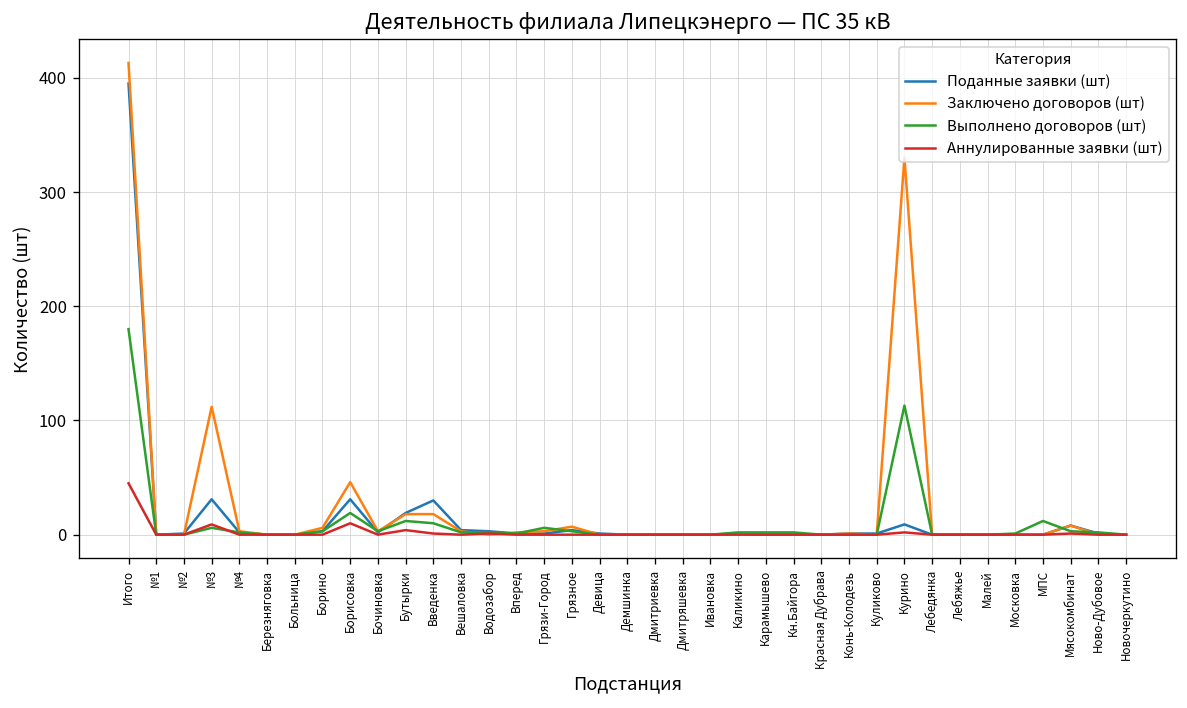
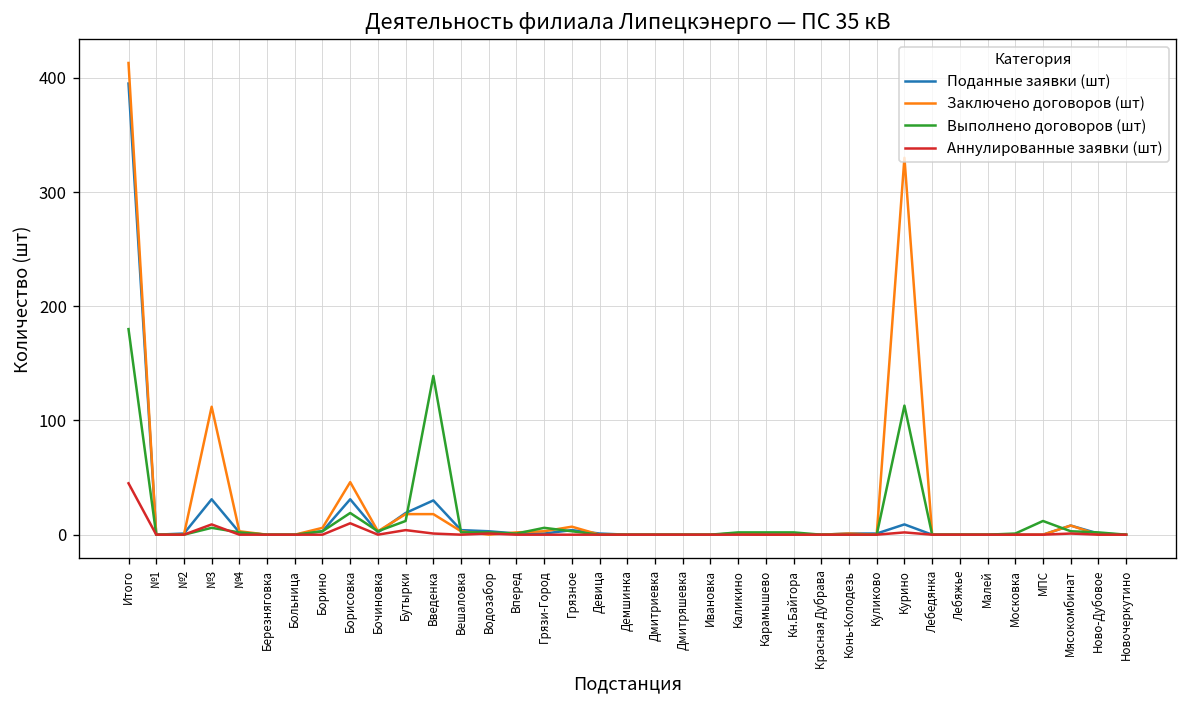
  {
    "Поданные заявки (шт)": {
      "Итого": 400,
      "№3": 30,
      "Борисовка": 30,
      "Введенка": 30,
      "Курино": 10
    },
    "Заключено договоров (шт)": {
      "Итого": 410,
      "№3": 110,
      "Борино": 10,
      "Борисовка": 50,
      "Введенка": 20,
      "Грязное": 10
    },
    "Выполнено договоров (шт)": {
      "Итого": 180,
      "№3": 10,
      "Борисовка": 20,
      "Бутырки": 10,
-     "Введенка": 10,
+     "Введенка": 140,
      "Грязи-Город": 10,
      "Курино": 110,
      "МПС": 10
    },
    "Аннулированные заявки (шт)": {
      "Итого": 50,
      "№3": 10,
      "Борино": 0,
      "Борисовка": 10,
      "Бутырки": 0,
      "Введенка": 0,
      "Грязное": 0,
      "Курино": 0
    }
  }
